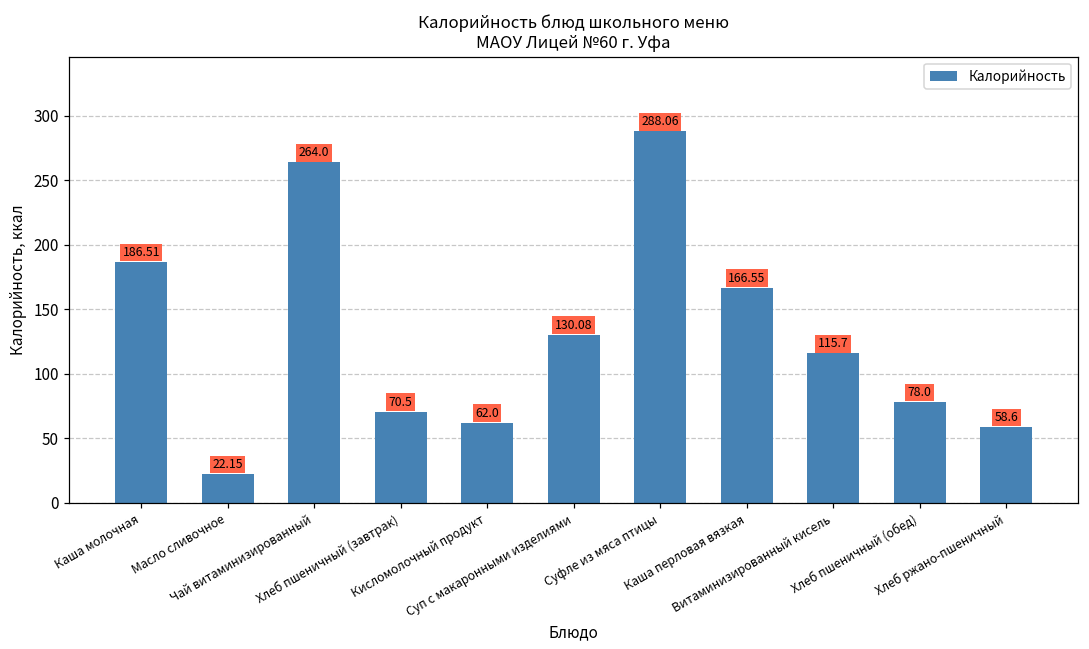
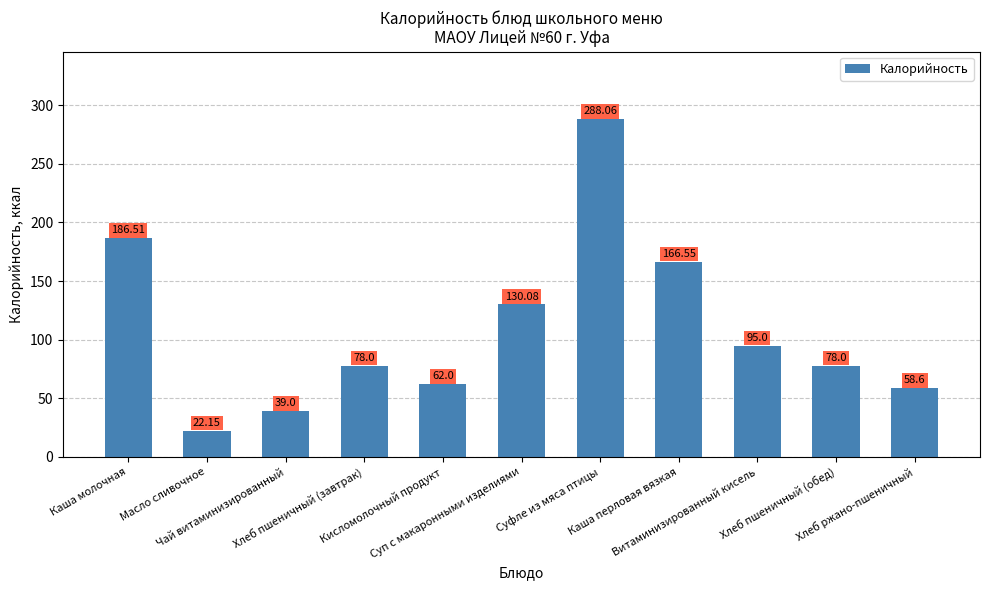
  {
-   "Чай витаминизированный": 264.0,
-   "Хлеб пшеничный (завтрак)": 70.5,
-   "Витаминизированный кисель": 115.7
+   "Чай витаминизированный": 39.0,
+   "Хлеб пшеничный (завтрак)": 78.0,
+   "Витаминизированный кисель": 95.0
  }
